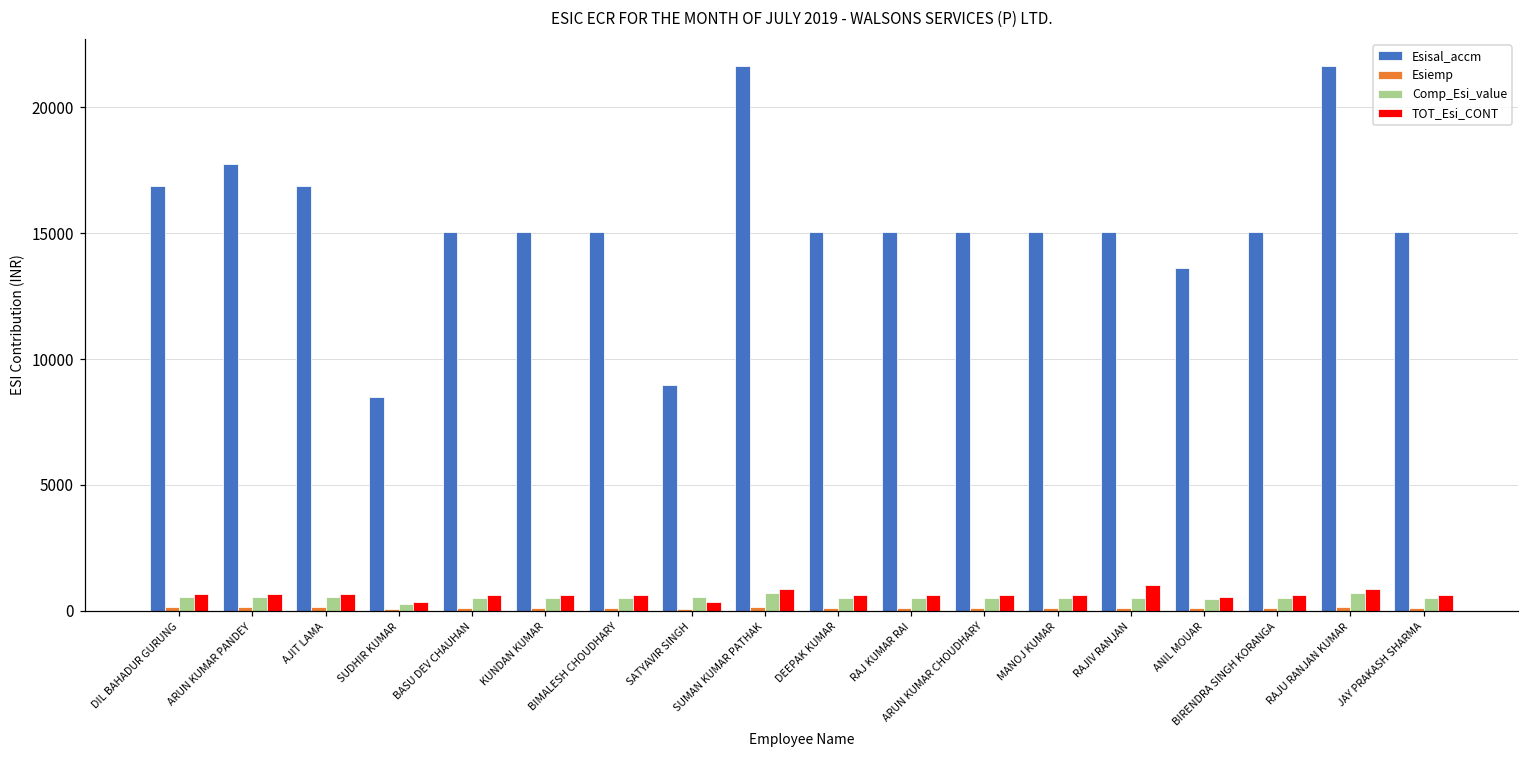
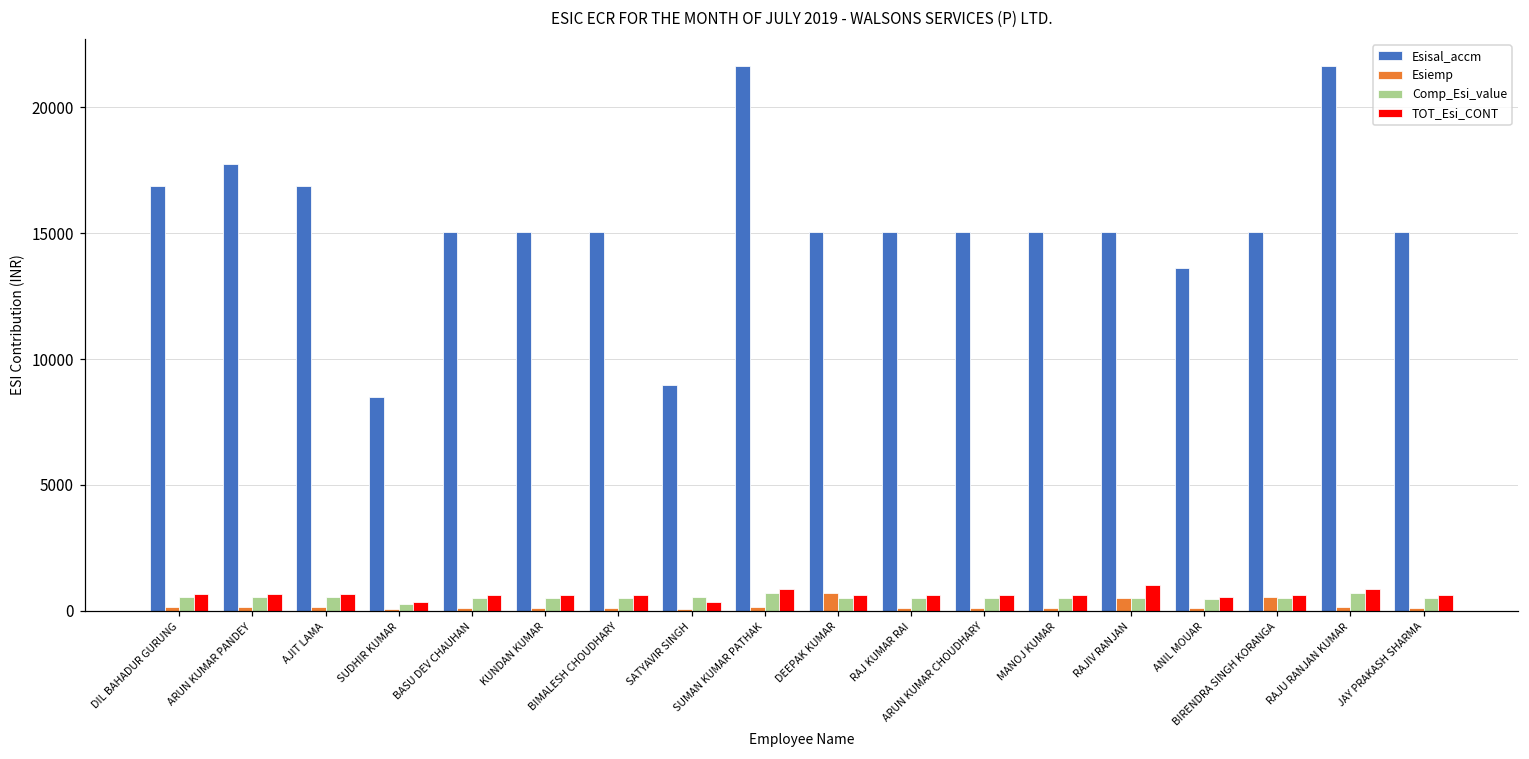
  {
    "Esisal_accm": {
      "DIL BAHADUR GURUNG": 16900,
      "ARUN KUMAR PANDEY": 17800,
      "AJIT LAMA": 16900,
      "SUDHIR KUMAR": 8500,
      "BASU DEV CHAUHAN": 15100,
      "KUNDAN KUMAR": 15100,
      "BIMALESH CHOUDHARY": 15100,
      "SATYAVIR SINGH": 9000,
      "SUMAN KUMAR PATHAK": 21600,
      "DEEPAK KUMAR": 15100,
      "RAJ KUMAR RAI": 15100,
      "ARUN KUMAR CHOUDHARY": 15100,
      "MANOJ KUMAR": 15100,
      "RAJIV RANJAN": 15100,
      "ANIL MOUAR": 13600,
      "BIRENDRA SINGH KORANGA": 15100,
      "RAJU RANJAN KUMAR": 21600,
      "JAY PRAKASH SHARMA": 15100
    },
    "Esiemp": {
      "DIL BAHADUR GURUNG": 100,
      "ARUN KUMAR PANDEY": 100,
      "AJIT LAMA": 100,
      "BASU DEV CHAUHAN": 100,
      "KUNDAN KUMAR": 100,
      "BIMALESH CHOUDHARY": 100,
      "SUMAN KUMAR PATHAK": 200,
-     "DEEPAK KUMAR": 100,
+     "DEEPAK KUMAR": 700,
      "RAJ KUMAR RAI": 100,
      "ARUN KUMAR CHOUDHARY": 100,
      "MANOJ KUMAR": 100,
-     "RAJIV RANJAN": 100,
-     "BIRENDRA SINGH KORANGA": 100,
+     "RAJIV RANJAN": 500,
+     "BIRENDRA SINGH KORANGA": 500,
      "RAJU RANJAN KUMAR": 200,
      "JAY PRAKASH SHARMA": 100
    },
    "Comp_Esi_value": {
      "DIL BAHADUR GURUNG": 500,
      "ARUN KUMAR PANDEY": 500,
      "AJIT LAMA": 500,
      "SUDHIR KUMAR": 300,
      "BASU DEV CHAUHAN": 500,
      "KUNDAN KUMAR": 500,
      "BIMALESH CHOUDHARY": 500,
      "SATYAVIR SINGH": 500,
      "SUMAN KUMAR PATHAK": 700,
      "DEEPAK KUMAR": 500,
      "RAJ KUMAR RAI": 500,
      "ARUN KUMAR CHOUDHARY": 500,
      "MANOJ KUMAR": 500,
      "RAJIV RANJAN": 500,
      "ANIL MOUAR": 400,
      "BIRENDRA SINGH KORANGA": 500,
      "RAJU RANJAN KUMAR": 700,
      "JAY PRAKASH SHARMA": 500
    },
    "TOT_Esi_CONT": {
      "DIL BAHADUR GURUNG": 700,
      "ARUN KUMAR PANDEY": 700,
      "AJIT LAMA": 700,
      "SUDHIR KUMAR": 300,
      "BASU DEV CHAUHAN": 600,
      "KUNDAN KUMAR": 600,
      "BIMALESH CHOUDHARY": 600,
      "SATYAVIR SINGH": 400,
      "SUMAN KUMAR PATHAK": 900,
      "DEEPAK KUMAR": 600,
      "RAJ KUMAR RAI": 600,
      "ARUN KUMAR CHOUDHARY": 600,
      "MANOJ KUMAR": 600,
      "RAJIV RANJAN": 1000,
      "ANIL MOUAR": 500,
      "BIRENDRA SINGH KORANGA": 600,
      "RAJU RANJAN KUMAR": 900,
      "JAY PRAKASH SHARMA": 600
    }
  }
